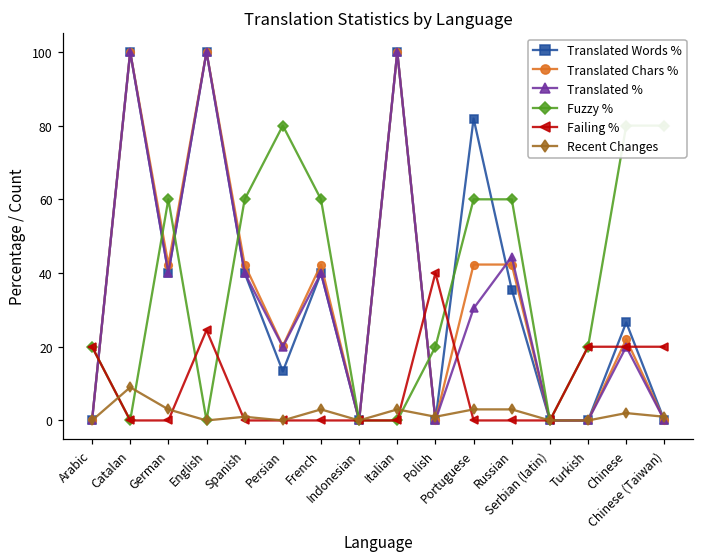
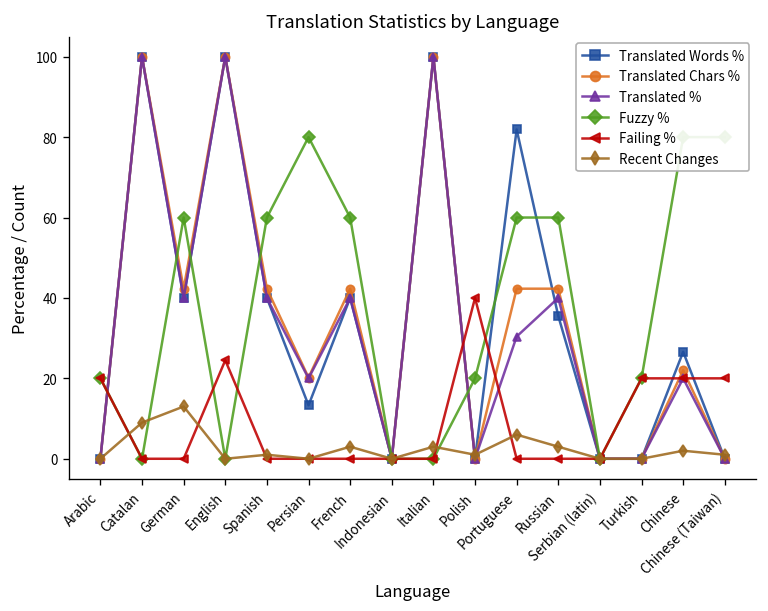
  {
    "Translated Words %": {
      "Persian": 13,
      "Portuguese": 82,
      "Russian": 36,
      "Chinese": 27
    },
    "Translated Chars %": {
      "German": 42,
      "Spanish": 42,
      "French": 42,
      "Portuguese": 42,
      "Russian": 42,
      "Chinese": 22
    },
    "Translated %": {
      "Portuguese": 30,
-     "Russian": 44
+     "Russian": 40
    },
    "Fuzzy %": {
      "German": 60,
      "Spanish": 60,
      "Persian": 80,
      "French": 60,
      "Polish": 20,
      "Portuguese": 60,
      "Russian": 60
    },
    "Failing %": {
      "German": 0,
      "English": 25,
      "Spanish": 0,
      "French": 0,
      "Polish": 40,
      "Portuguese": 0,
      "Russian": 0,
      "Chinese (Taiwan)": 20
    },
    "Recent Changes": {
      "Catalan": 9,
-     "German": 3,
+     "German": 13,
      "Spanish": 1,
      "French": 3,
      "Italian": 3,
      "Polish": 1,
-     "Portuguese": 3,
+     "Portuguese": 6,
      "Russian": 3,
      "Chinese": 2,
      "Chinese (Taiwan)": 1
    }
  }
